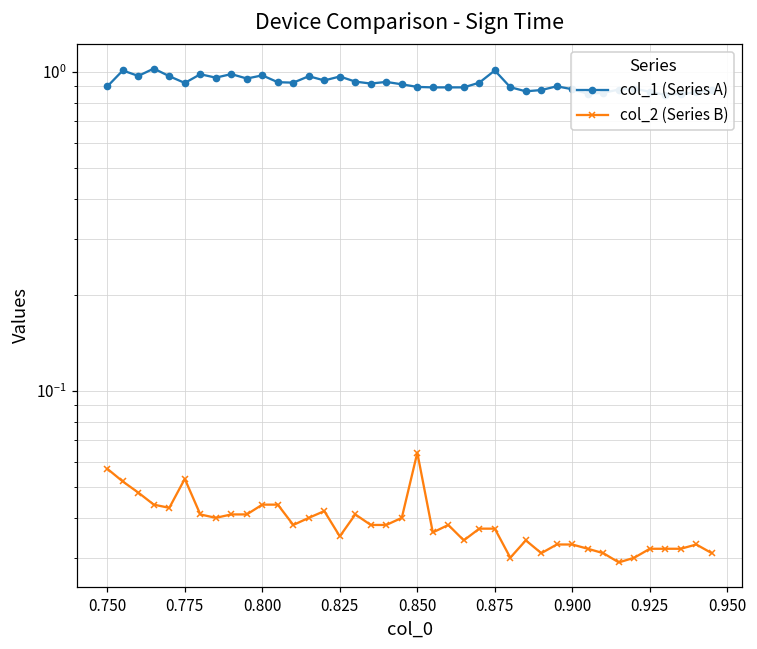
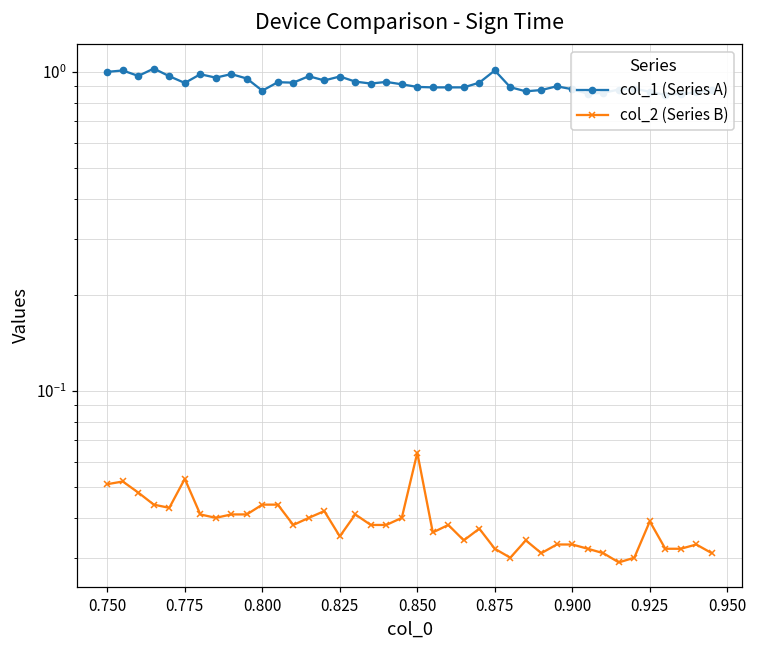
  {
    "col_1 (Series A)": {
-     "0.750": 0.9,
+     "0.750": 1.0,
      "0.775": 0.92,
-     "0.800": 0.98,
+     "0.800": 0.87,
      "0.825": 0.97,
      "0.850": 0.90,
      "0.875": 1.01
    },
    "col_2 (Series B)": {
-     "0.750": 0.057,
+     "0.750": 0.051,
      "0.775": 0.053,
      "0.800": 0.044,
      "0.825": 0.035,
      "0.850": 0.064,
-     "0.875": 0.037,
+     "0.875": 0.032,
      "0.900": 0.033,
-     "0.925": 0.032
+     "0.925": 0.039
    }
  }
